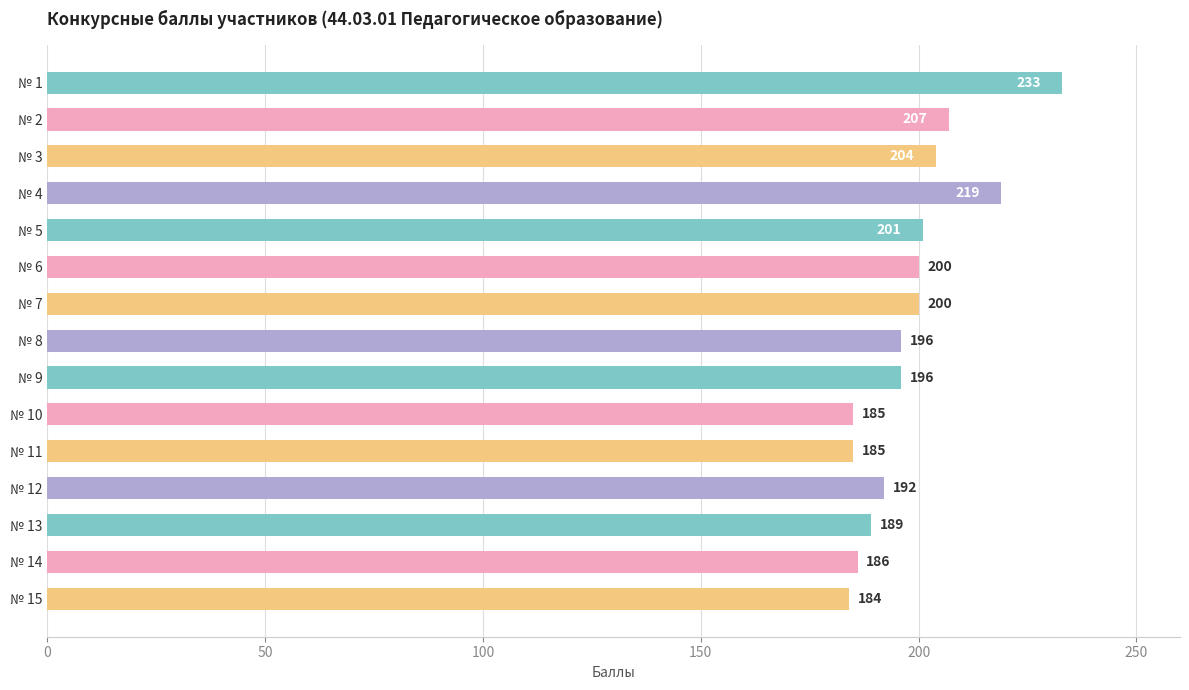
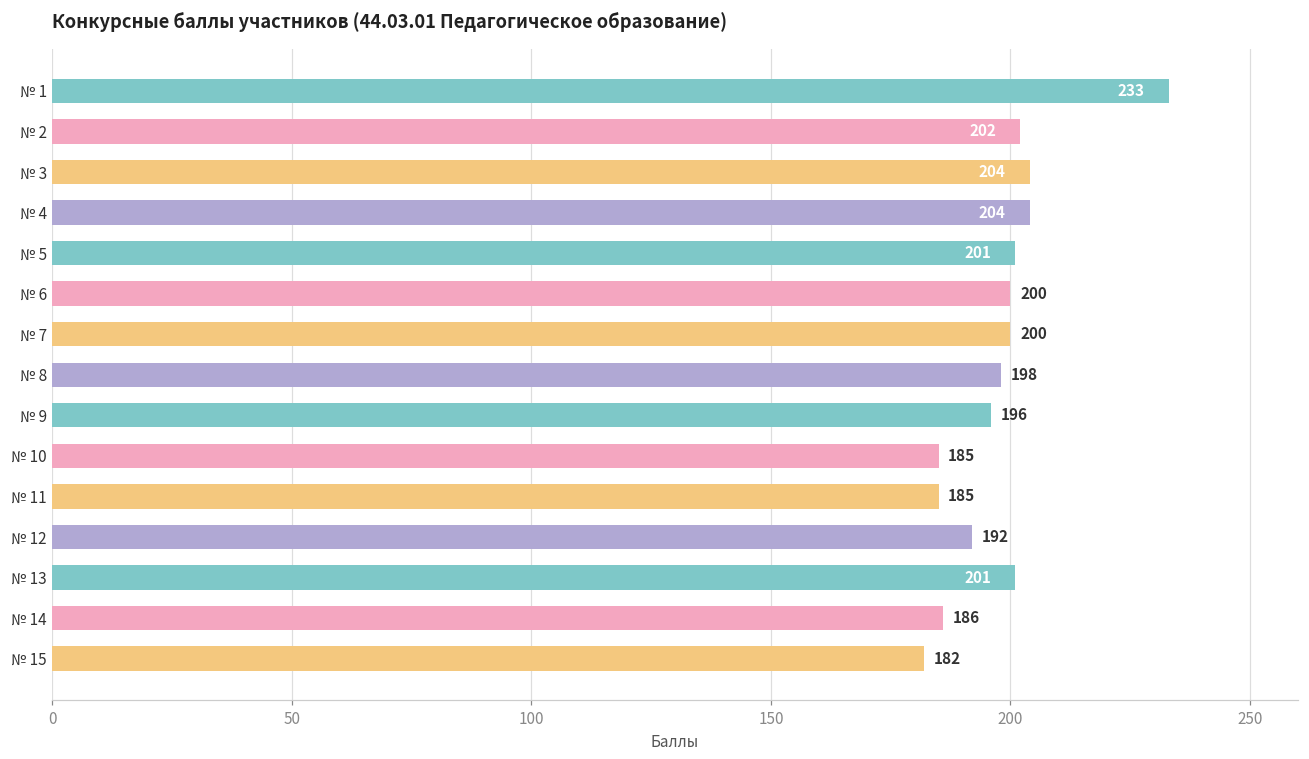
  {
    "№ 1": 233,
-   "№ 2": 207,
+   "№ 2": 202,
    "№ 3": 204,
-   "№ 4": 219,
+   "№ 4": 204,
    "№ 5": 201,
    "№ 6": 200,
    "№ 7": 200,
-   "№ 8": 196,
+   "№ 8": 198,
    "№ 9": 196,
    "№ 10": 185,
    "№ 11": 185,
    "№ 12": 192,
-   "№ 13": 189,
+   "№ 13": 201,
    "№ 14": 186,
-   "№ 15": 184
+   "№ 15": 182
  }
